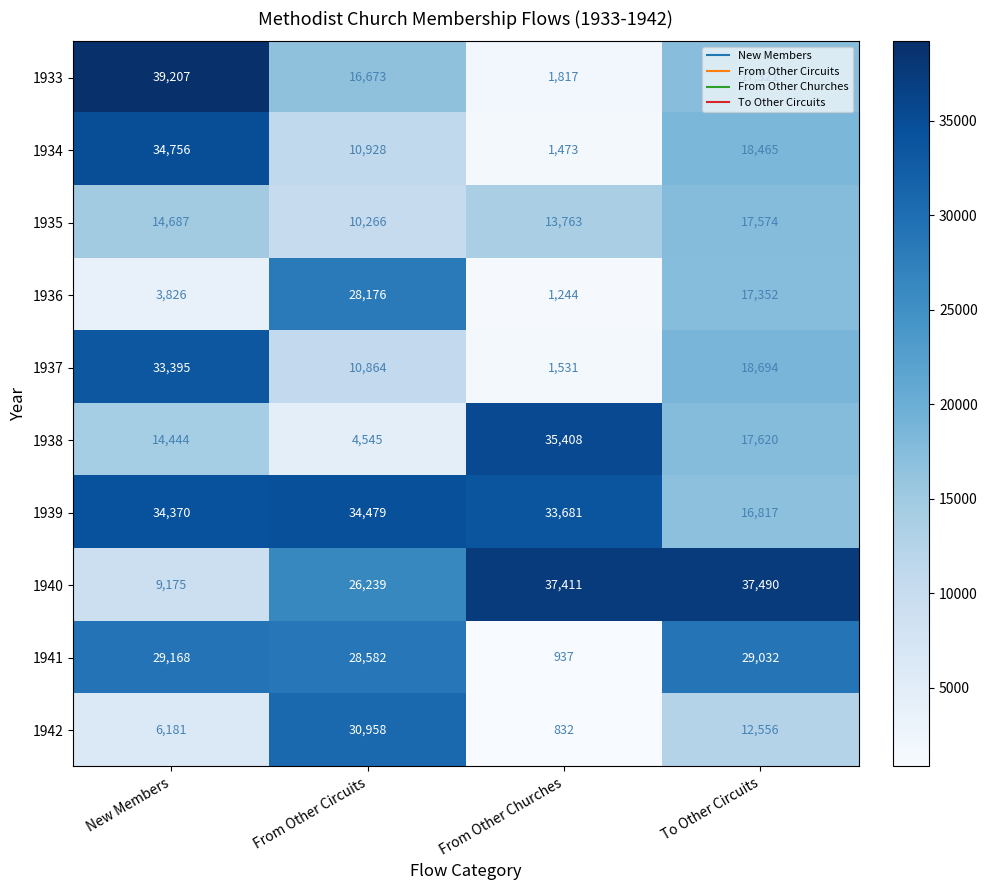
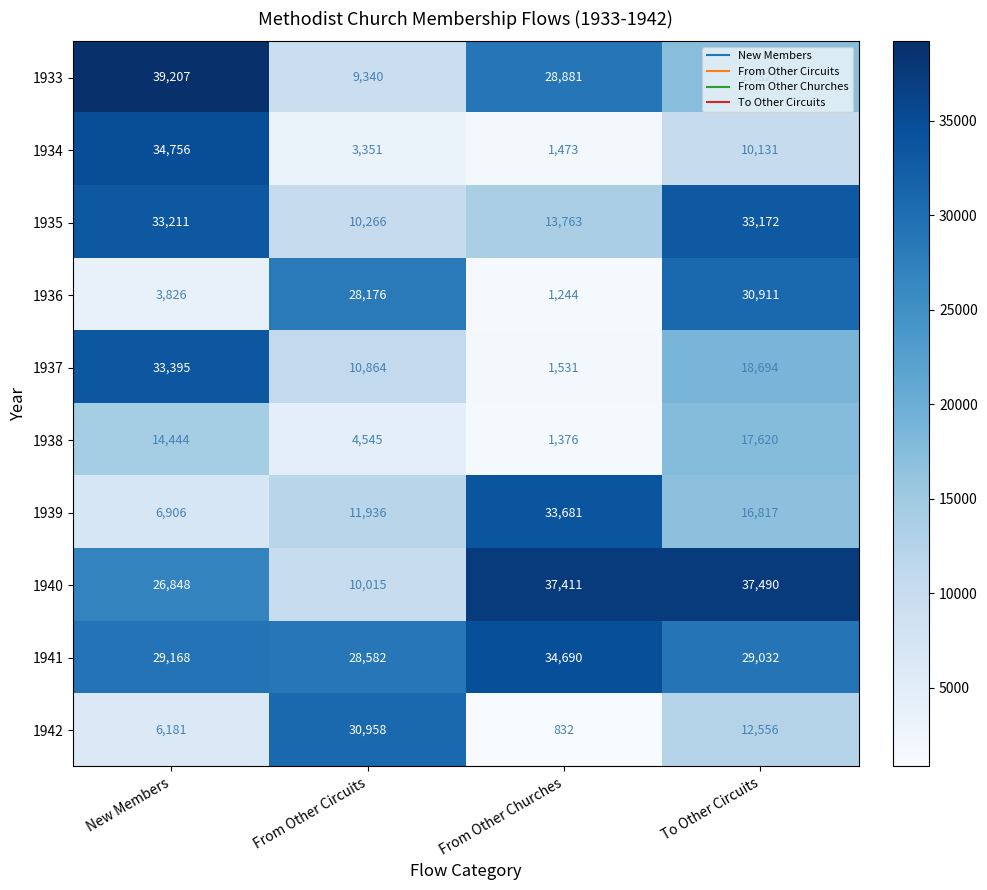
  {
    "1933": {
      "New Members": "39,207",
-     "From Other Circuits": "16,673",
-     "From Other Churches": "1,817"
+     "From Other Circuits": "9,340",
+     "From Other Churches": "28,881"
    },
    "1934": {
      "New Members": "34,756",
-     "From Other Circuits": "10,928",
+     "From Other Circuits": "3,351",
      "From Other Churches": "1,473",
-     "To Other Circuits": "18,465"
+     "To Other Circuits": "10,131"
    },
    "1935": {
-     "New Members": "14,687",
+     "New Members": "33,211",
      "From Other Circuits": "10,266",
      "From Other Churches": "13,763",
-     "To Other Circuits": "17,574"
+     "To Other Circuits": "33,172"
    },
    "1936": {
      "New Members": "3,826",
      "From Other Circuits": "28,176",
      "From Other Churches": "1,244",
-     "To Other Circuits": "17,352"
+     "To Other Circuits": "30,911"
    },
    "1937": {
      "New Members": "33,395",
      "From Other Circuits": "10,864",
      "From Other Churches": "1,531",
      "To Other Circuits": "18,694"
    },
    "1938": {
      "New Members": "14,444",
      "From Other Circuits": "4,545",
-     "From Other Churches": "35,408",
+     "From Other Churches": "1,376",
      "To Other Circuits": "17,620"
    },
    "1939": {
-     "New Members": "34,370",
-     "From Other Circuits": "34,479",
+     "New Members": "6,906",
+     "From Other Circuits": "11,936",
      "From Other Churches": "33,681",
      "To Other Circuits": "16,817"
    },
    "1940": {
-     "New Members": "9,175",
-     "From Other Circuits": "26,239",
+     "New Members": "26,848",
+     "From Other Circuits": "10,015",
      "From Other Churches": "37,411",
      "To Other Circuits": "37,490"
    },
    "1941": {
      "New Members": "29,168",
      "From Other Circuits": "28,582",
-     "From Other Churches": "937",
+     "From Other Churches": "34,690",
      "To Other Circuits": "29,032"
    },
    "1942": {
      "New Members": "6,181",
      "From Other Circuits": "30,958",
      "From Other Churches": "832",
      "To Other Circuits": "12,556"
    }
  }
